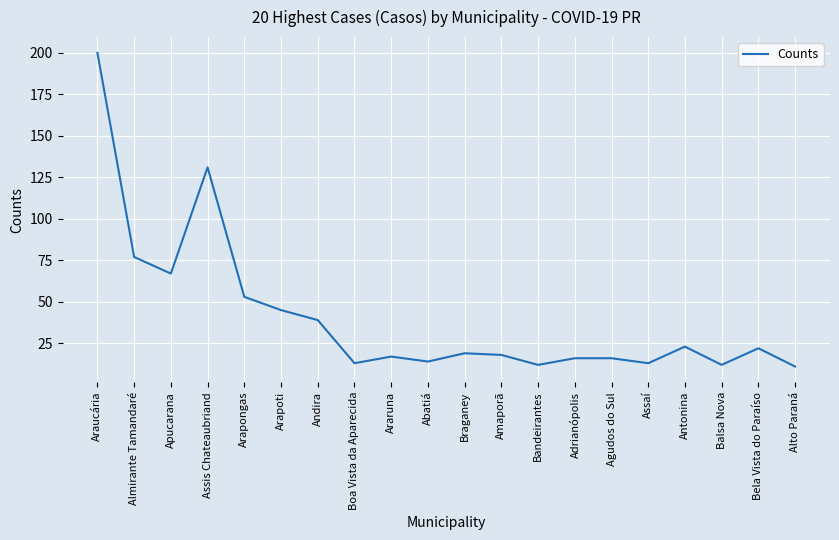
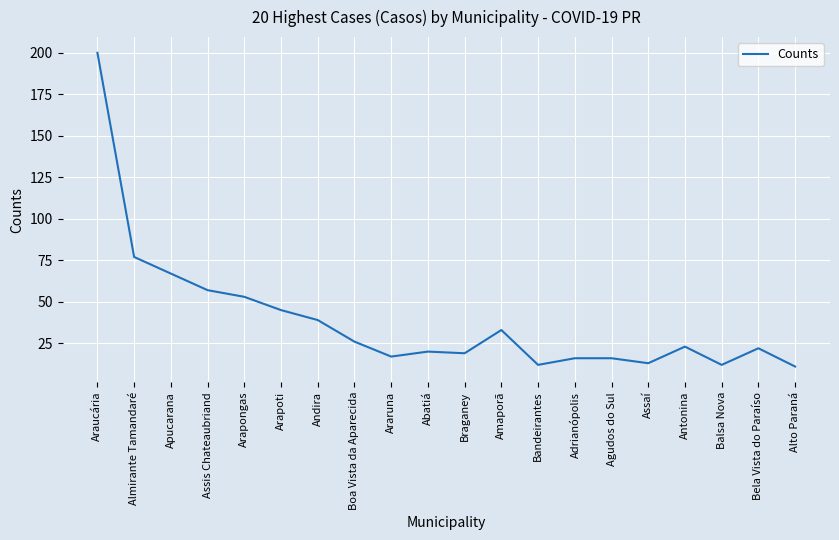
  {
    "Araucária": 200,
    "Almirante Tamandaré": 77,
    "Apucarana": 67,
-   "Assis Chateaubriand": 131,
+   "Assis Chateaubriand": 57,
    "Arapongas": 53,
    "Arapoti": 45,
    "Andira": 39,
-   "Boa Vista da Aparecida": 13,
+   "Boa Vista da Aparecida": 26,
    "Araruna": 17,
-   "Abatiá": 14,
+   "Abatiá": 20,
    "Braganey": 19,
-   "Amaporã": 18,
+   "Amaporã": 33,
    "Bandeirantes": 12,
    "Adrianópolis": 16,
    "Agudos do Sul": 16,
    "Assaí": 13,
    "Antonina": 23,
    "Balsa Nova": 12,
    "Bela Vista do Paraíso": 22,
    "Alto Paraná": 11
  }
